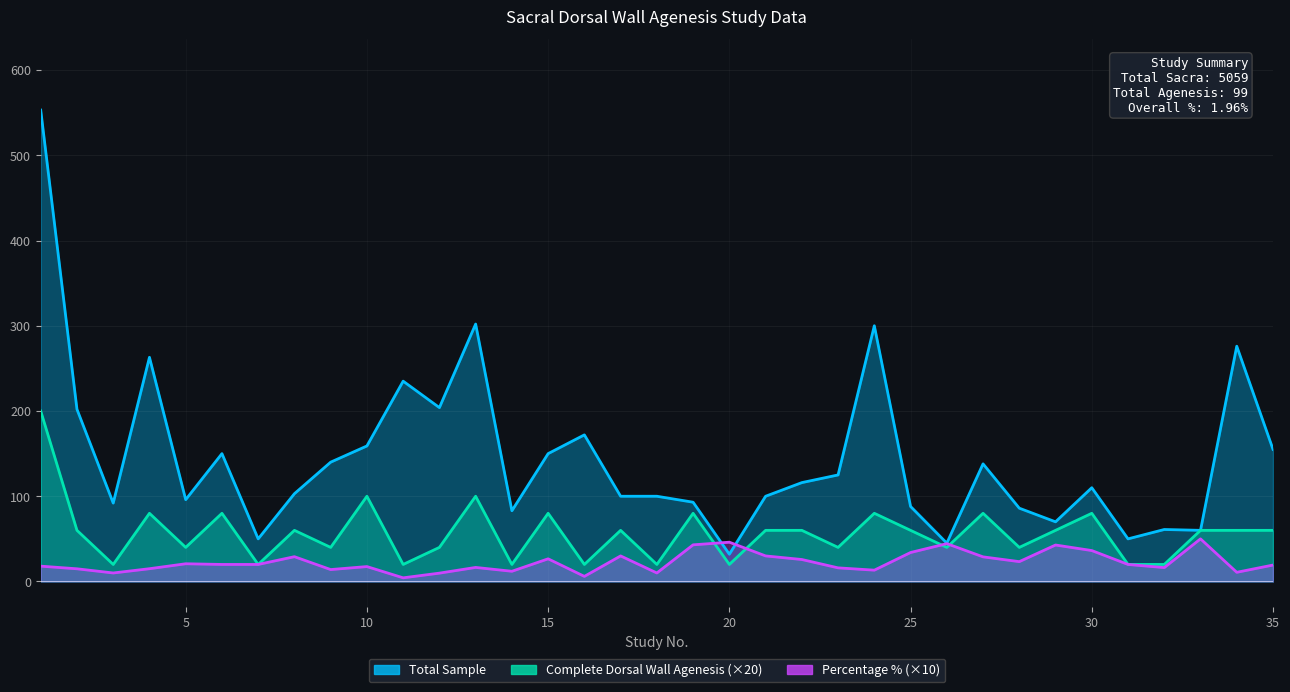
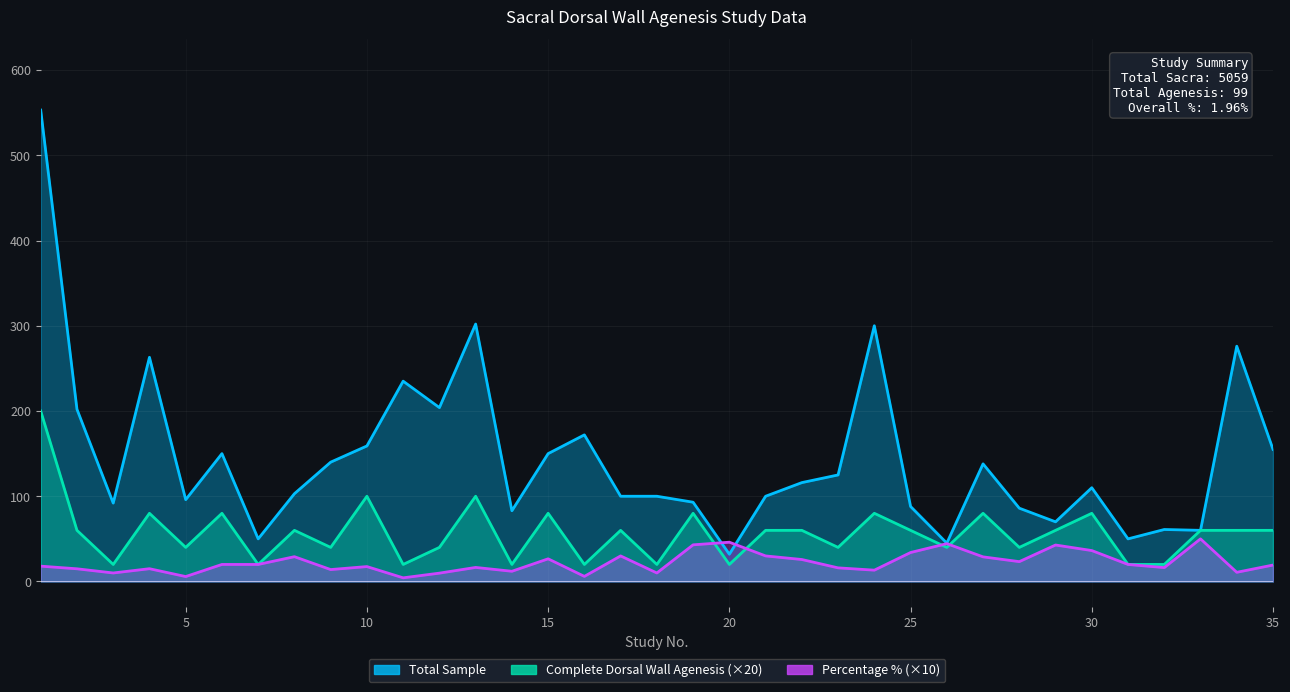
  {
    "Percentage % (×10)": {
-     "5": 20,
+     "5": 10,
      "10": 20,
      "15": 30,
      "20": 50,
      "25": 30,
      "30": 40,
      "35": 20
    }
  }
